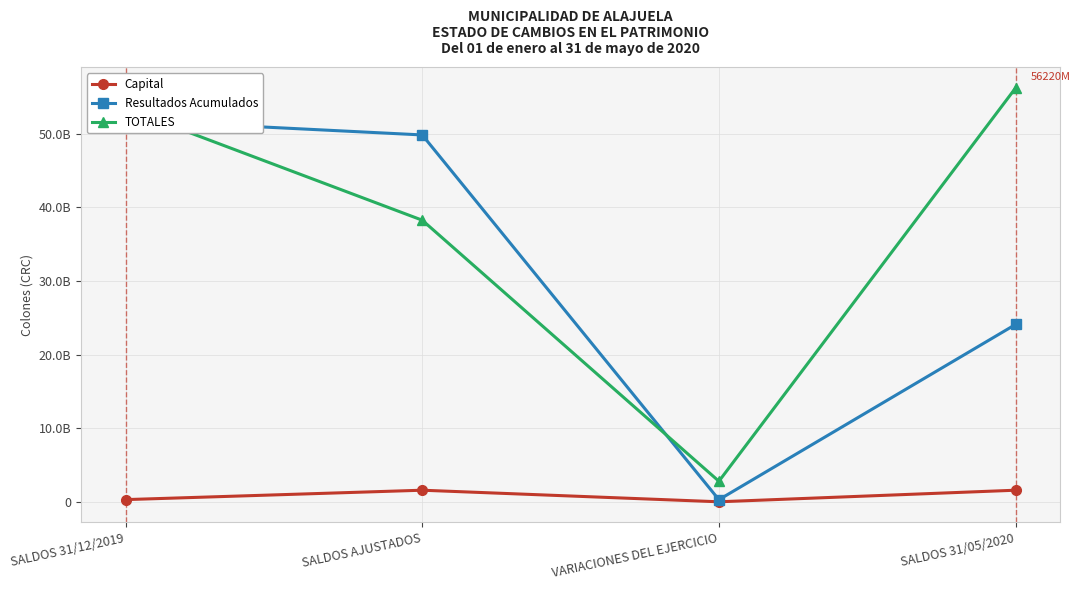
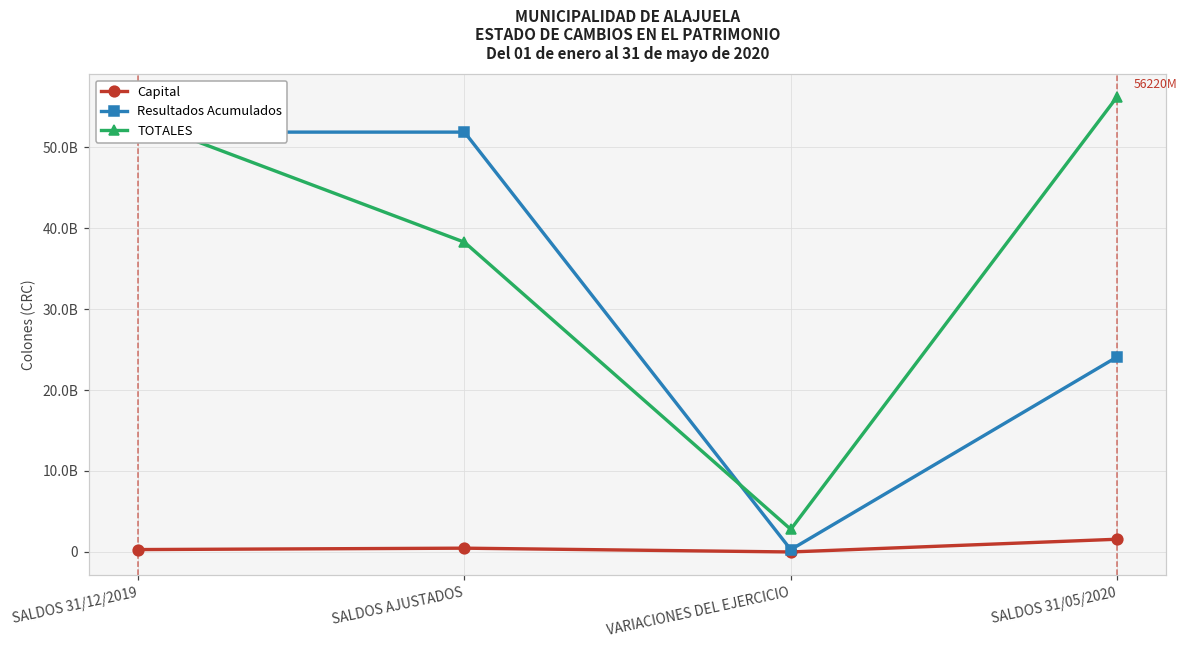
  {
    "Capital": {
      "SALDOS 31/12/2019": "0",
-     "SALDOS AJUSTADOS": "2000000000",
+     "SALDOS AJUSTADOS": "0",
      "SALDOS 31/05/2020": "2000000000"
    },
    "Resultados Acumulados": {
-     "SALDOS AJUSTADOS": "50000000000",
+     "SALDOS AJUSTADOS": "52000000000",
      "SALDOS 31/05/2020": "24000000000"
    },
    "TOTALES": {
      "SALDOS 31/05/2020": "56220M"
    }
  }
